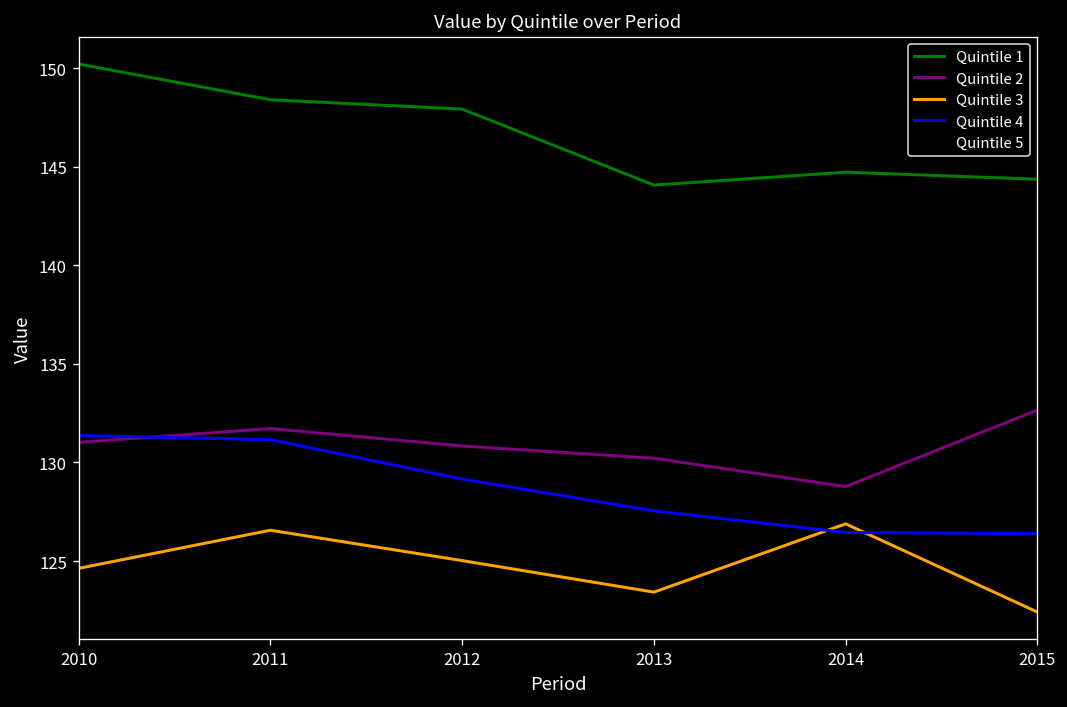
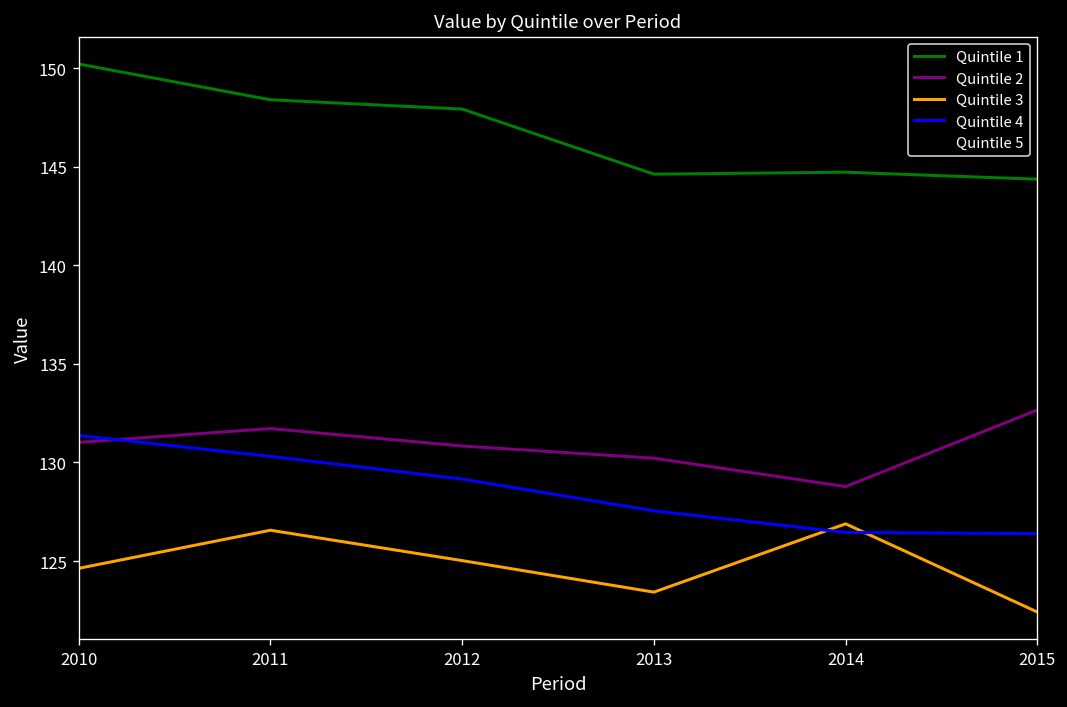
  {
    "Quintile 1": {
      "2010": 150.2,
      "2011": 148.4,
      "2012": 147.9,
-     "2013": 144.1,
+     "2013": 144.6,
      "2014": 144.7,
      "2015": 144.4
    },
    "Quintile 2": {
      "2010": 131.0,
      "2011": 131.7,
      "2012": 130.8,
      "2013": 130.2,
      "2014": 128.8,
      "2015": 132.7
    },
    "Quintile 3": {
      "2010": 124.6,
      "2011": 126.6,
      "2012": 125.0,
      "2013": 123.4,
      "2014": 126.9,
      "2015": 122.4
    },
    "Quintile 4": {
      "2010": 131.4,
-     "2011": 131.2,
+     "2011": 130.3,
      "2012": 129.2,
      "2013": 127.5,
      "2014": 126.4,
      "2015": 126.4
    },
    "Quintile 5": {
      "2010": 135.5,
      "2011": 135.5,
      "2012": 135.5,
      "2013": 135.5,
      "2014": 135.5,
      "2015": 135.5
    }
  }
